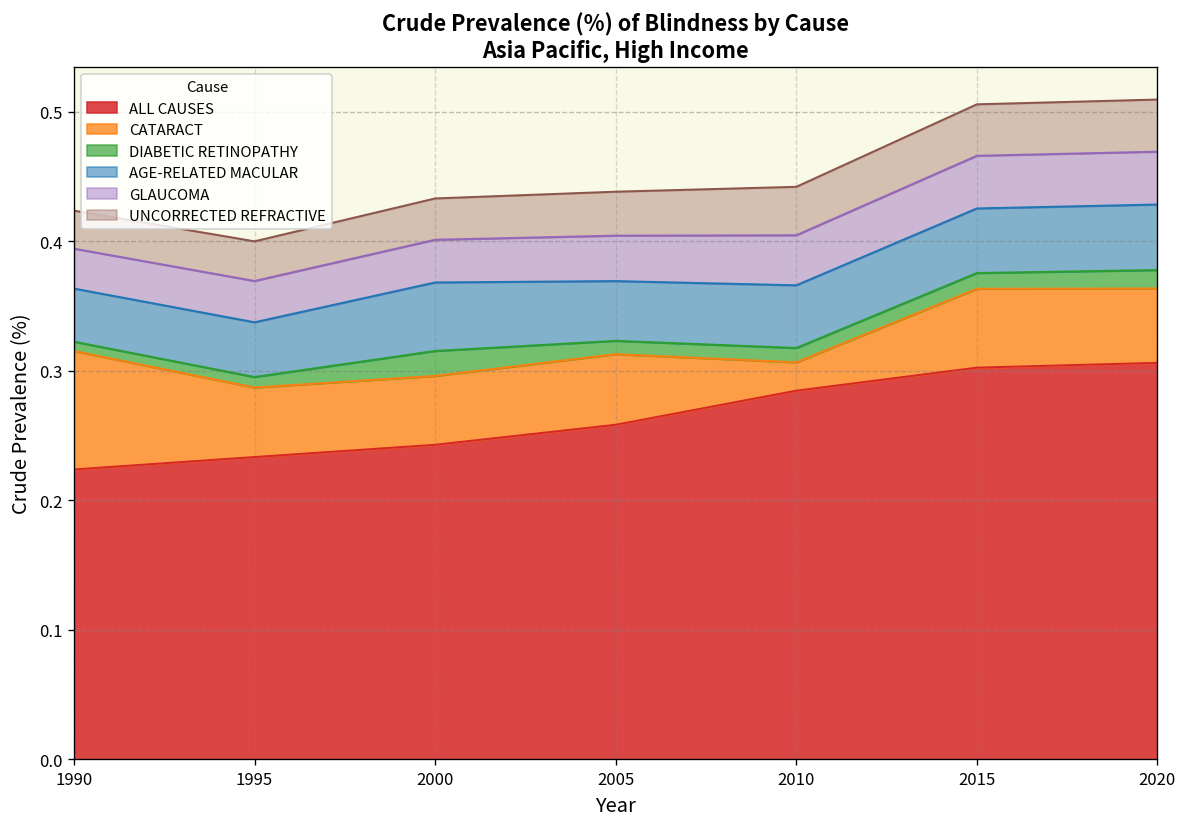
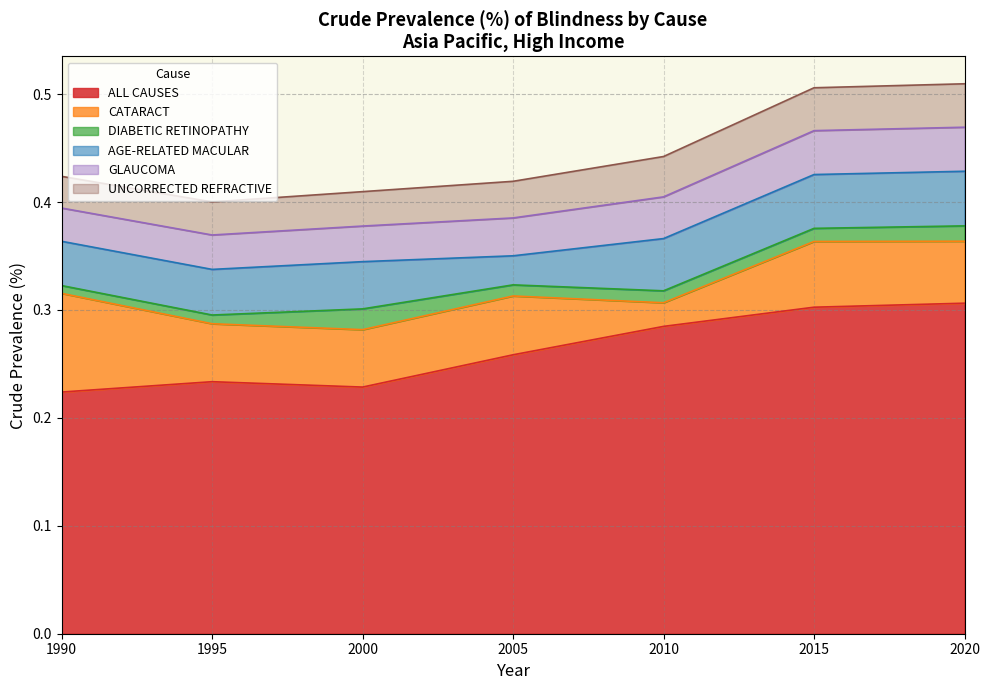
  {
    "ALL CAUSES": {
      "1990": 0.224,
      "1995": 0.234,
-     "2000": 0.243,
+     "2000": 0.229,
      "2005": 0.258,
      "2010": 0.285,
      "2015": 0.303,
      "2020": 0.306
    },
    "CATARACT": {
      "1990": 0.091,
      "1995": 0.054,
      "2000": 0.053,
      "2005": 0.055,
      "2010": 0.022,
      "2015": 0.061,
      "2020": 0.057
    },
    "DIABETIC RETINOPATHY": {
      "1990": 0.007,
      "1995": 0.008,
      "2000": 0.019,
      "2005": 0.010,
      "2010": 0.011,
      "2015": 0.012,
      "2020": 0.014
    },
    "AGE-RELATED MACULAR": {
      "1990": 0.041,
      "1995": 0.042,
-     "2000": 0.053,
-     "2005": 0.046,
+     "2000": 0.044,
+     "2005": 0.027,
      "2010": 0.048,
      "2015": 0.050,
      "2020": 0.051
    }
  }
